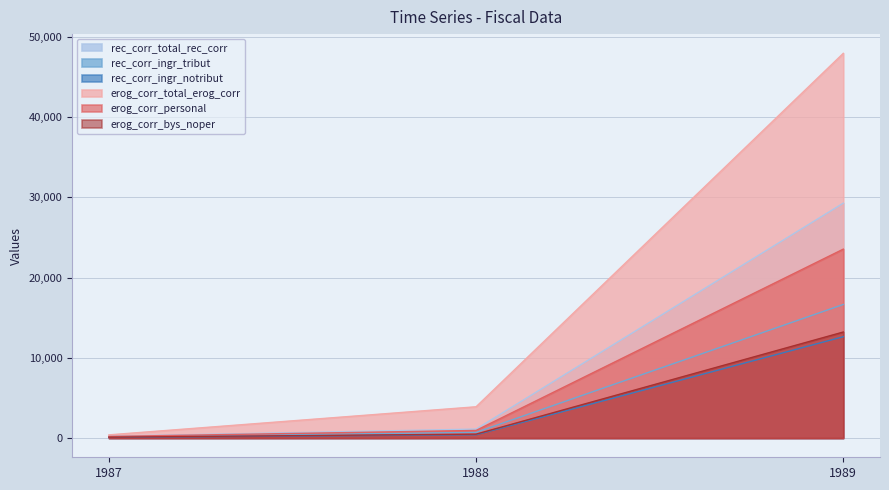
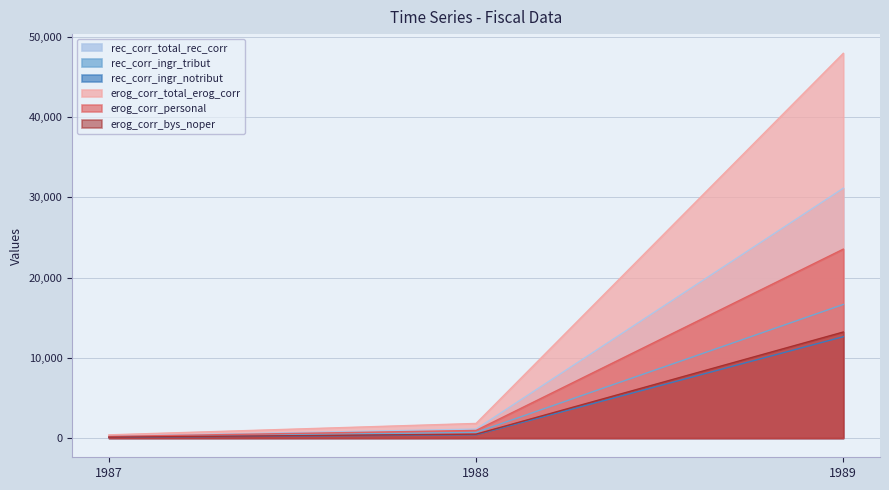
  {
    "rec_corr_total_rec_corr": {
-     "1989": "29,000"
+     "1989": "31,000"
    },
    "erog_corr_total_erog_corr": {
-     "1988": "4,000",
+     "1988": "2,000",
      "1989": "48,000"
    }
  }
